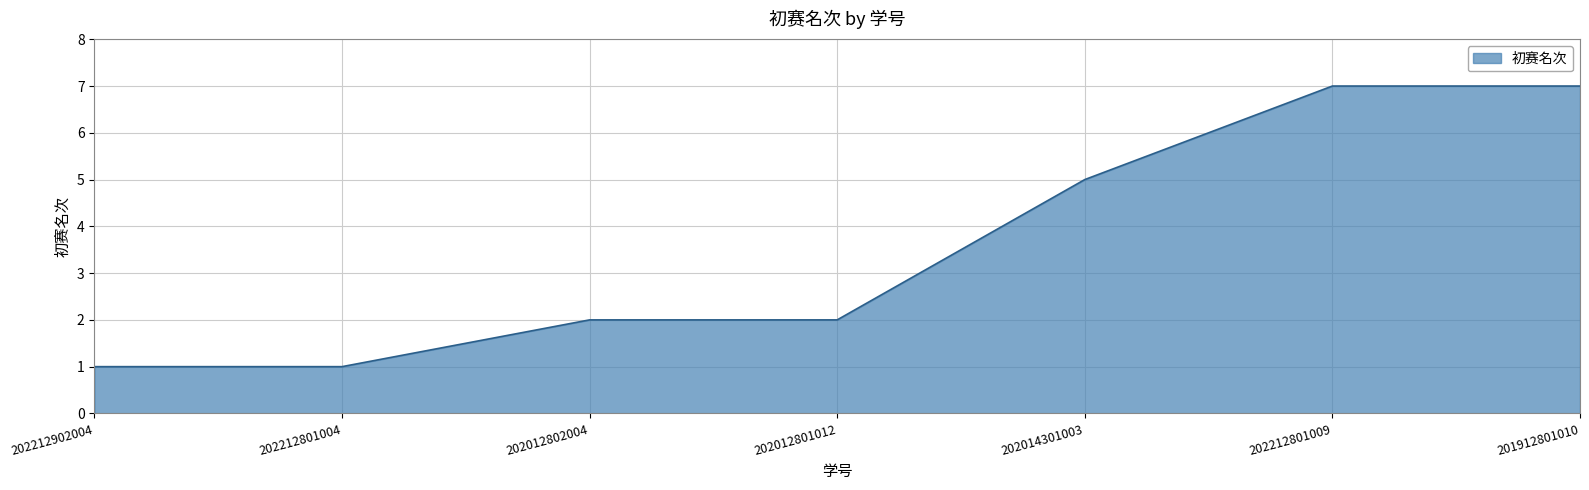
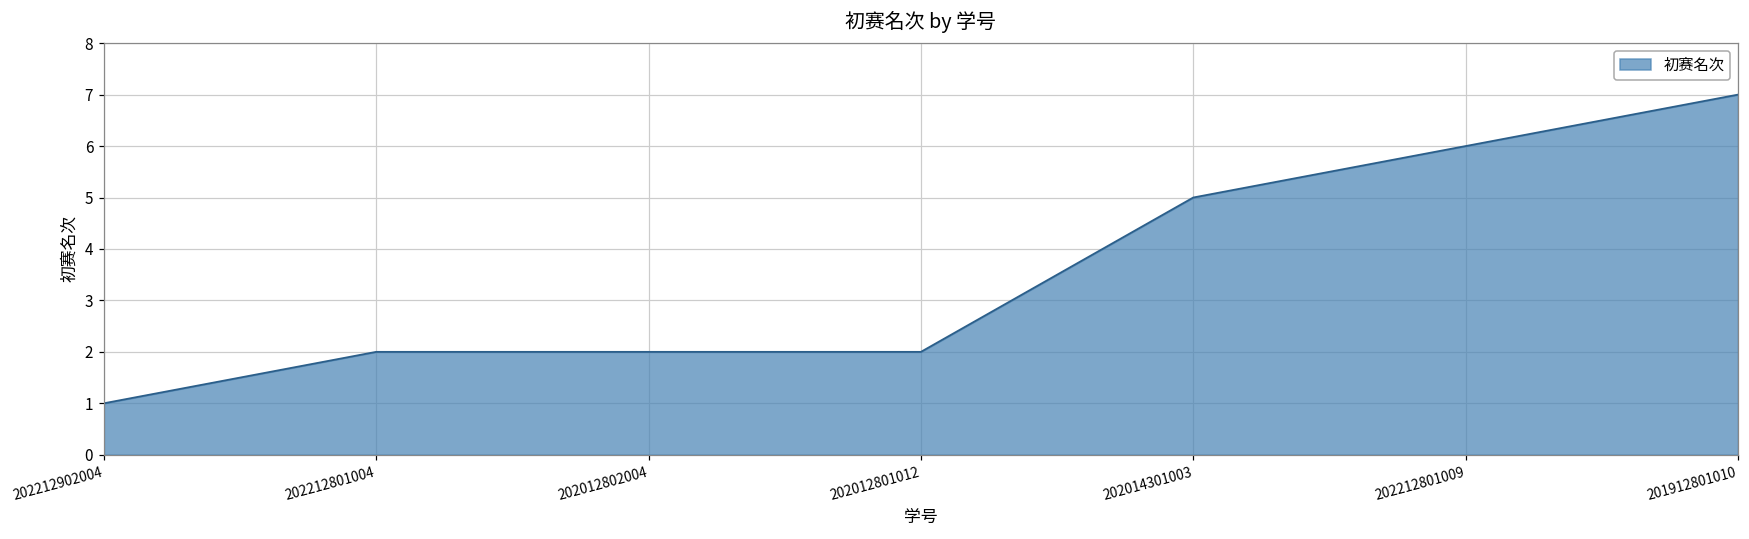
  {
    "202212902004": 1,
-   "202212801004": 1,
+   "202212801004": 2,
    "202012802004": 2,
    "202012801012": 2,
    "202014301003": 5,
-   "202212801009": 7,
+   "202212801009": 6,
    "201912801010": 7
  }
